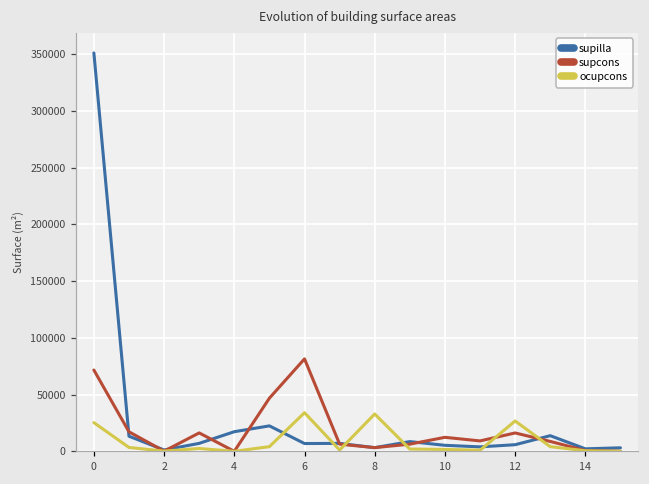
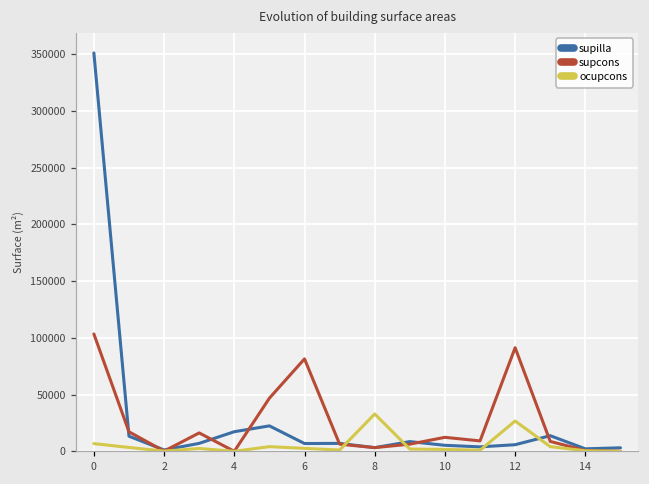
  {
    "supilla": {
      "0": 351000,
      "4": 17000,
      "6": 7000,
      "10": 5000,
      "12": 6000
    },
    "supcons": {
-     "0": 72000,
+     "0": 103000,
      "6": 81000,
      "10": 12000,
-     "12": 16000
+     "12": 91000
    },
    "ocupcons": {
-     "0": 25000,
-     "6": 34000,
+     "0": 7000,
+     "6": 3000,
      "8": 33000,
      "10": 2000,
      "12": 27000
    }
  }
